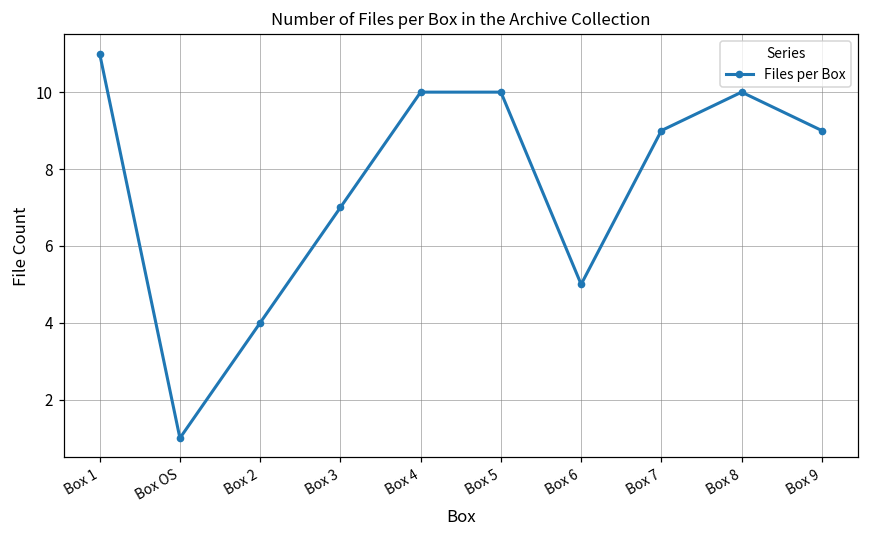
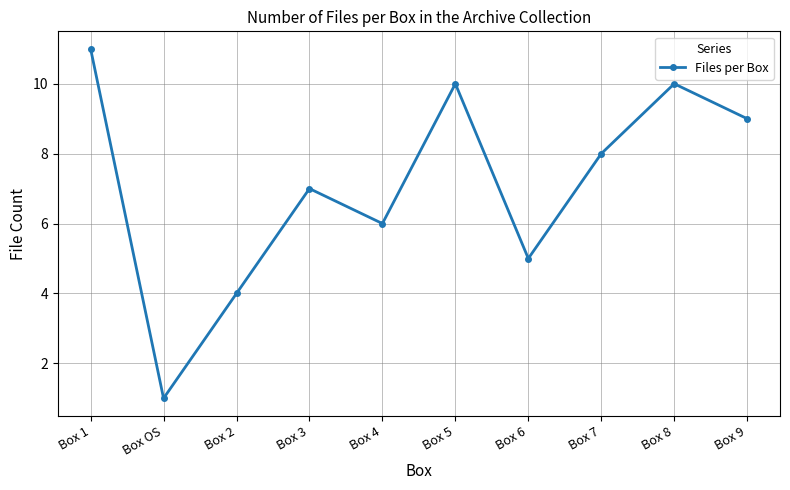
  {
    "Box 1": 11,
    "Box OS": 1,
    "Box 2": 4,
    "Box 3": 7,
-   "Box 4": 10,
+   "Box 4": 6,
    "Box 5": 10,
    "Box 6": 5,
-   "Box 7": 9,
+   "Box 7": 8,
    "Box 8": 10,
    "Box 9": 9
  }
